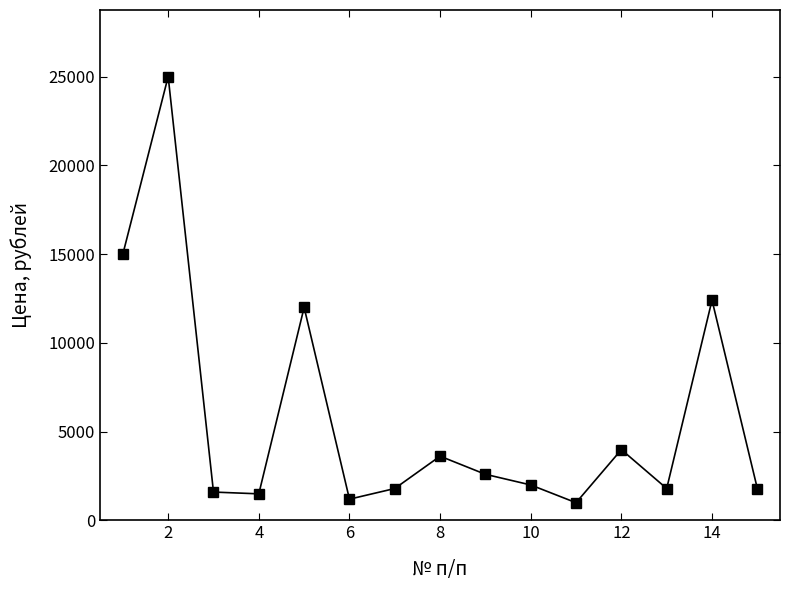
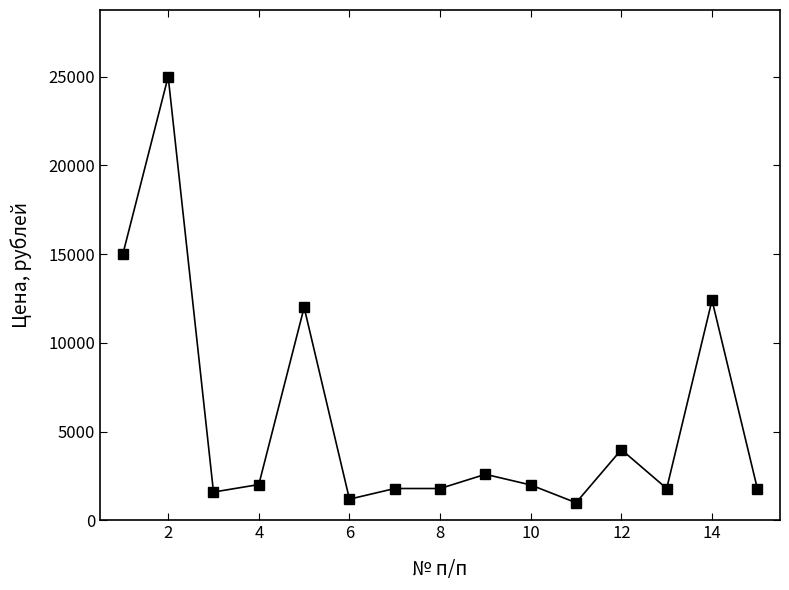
  {
    "2": 25000,
-   "4": 1500,
+   "4": 2000,
    "6": 1200,
-   "8": 3600,
+   "8": 1800,
    "10": 2000,
    "12": 4000,
    "14": 12400
  }
